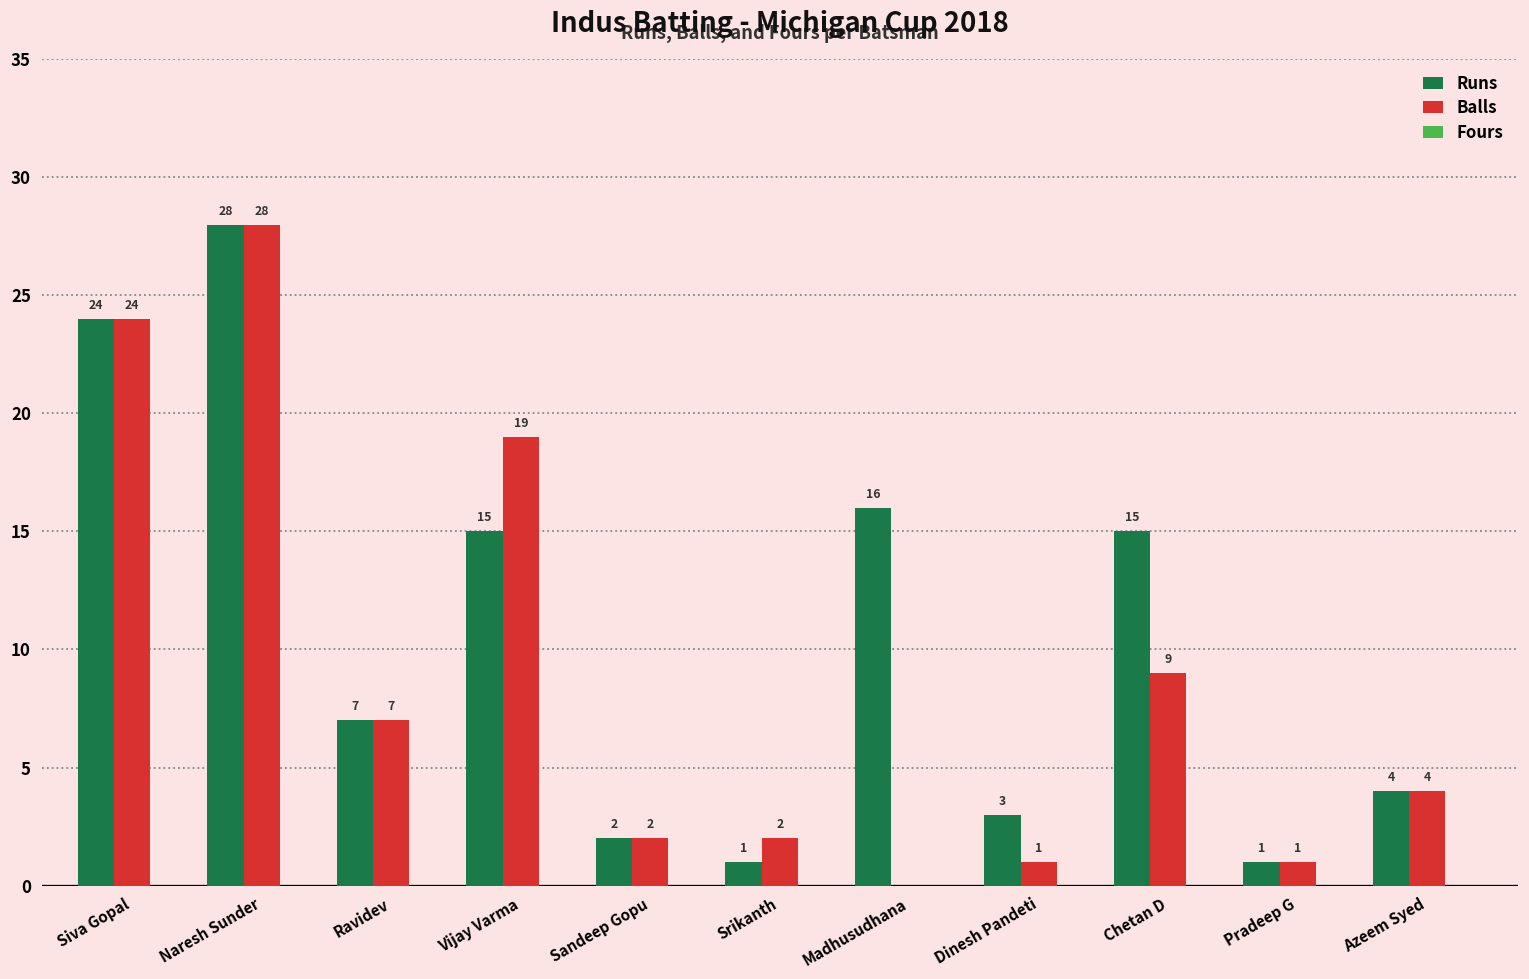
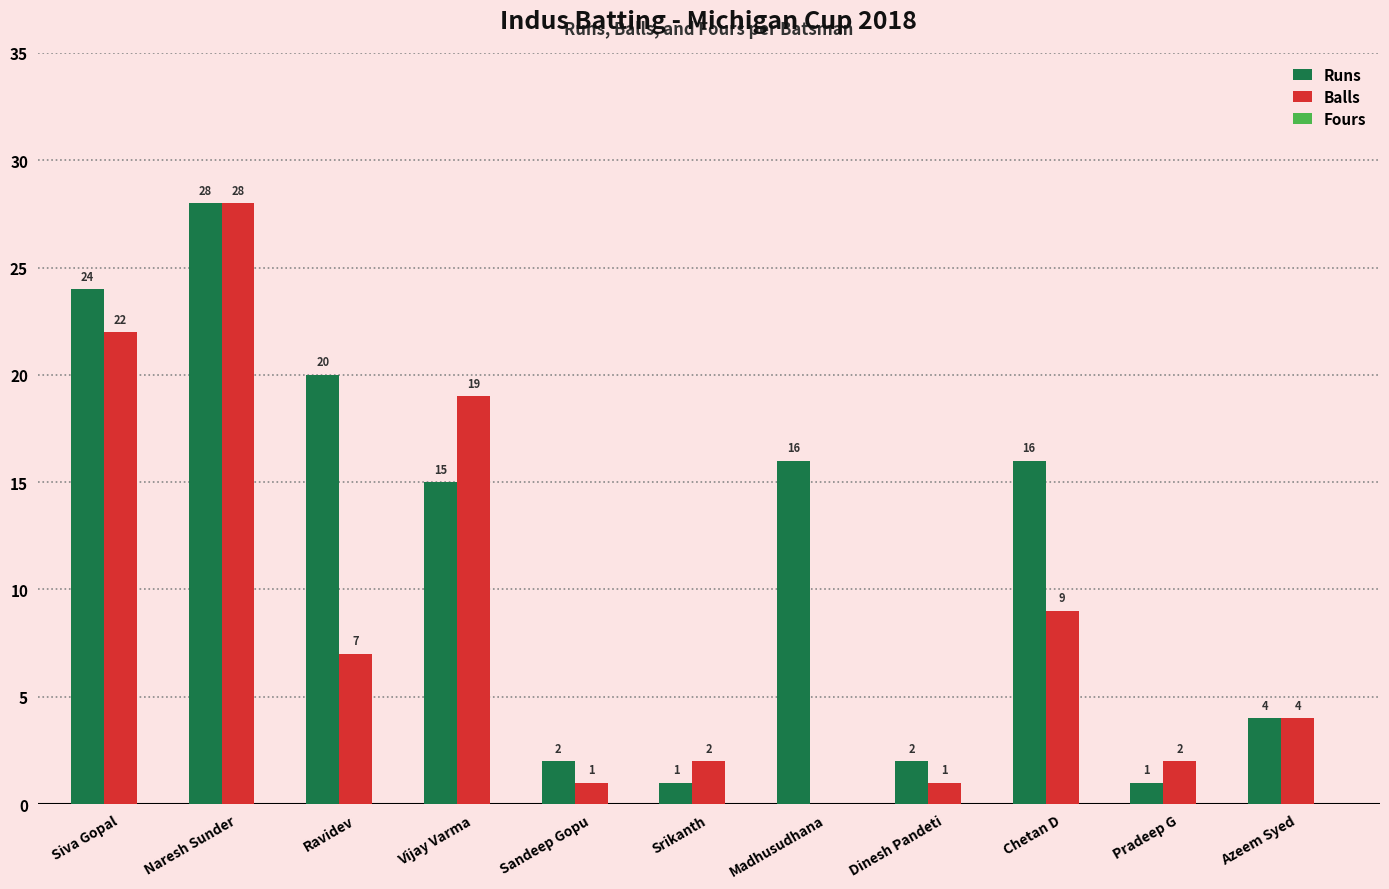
  {
    "Runs": {
      "Siva Gopal": 24,
      "Naresh Sunder": 28,
-     "Ravidev": 7,
+     "Ravidev": 20,
      "Vijay Varma": 15,
      "Sandeep Gopu": 2,
      "Srikanth": 1,
      "Madhusudhana": 16,
-     "Dinesh Pandeti": 3,
-     "Chetan D": 15,
+     "Dinesh Pandeti": 2,
+     "Chetan D": 16,
      "Pradeep G": 1,
      "Azeem Syed": 4
    },
    "Balls": {
-     "Siva Gopal": 24,
+     "Siva Gopal": 22,
      "Naresh Sunder": 28,
      "Ravidev": 7,
      "Vijay Varma": 19,
-     "Sandeep Gopu": 2,
+     "Sandeep Gopu": 1,
      "Srikanth": 2,
      "Dinesh Pandeti": 1,
      "Chetan D": 9,
-     "Pradeep G": 1,
+     "Pradeep G": 2,
      "Azeem Syed": 4
    },
    "Fours": {
      "Siva Gopal": 0.0,
      "Naresh Sunder": 0.0,
      "Ravidev": 0.0,
      "Vijay Varma": 0.0,
      "Sandeep Gopu": 0.0,
      "Srikanth": 0.0,
      "Madhusudhana": 0.0,
      "Dinesh Pandeti": 0.0,
      "Chetan D": 0.0,
      "Pradeep G": 0.0,
      "Azeem Syed": 0.0
    }
  }
